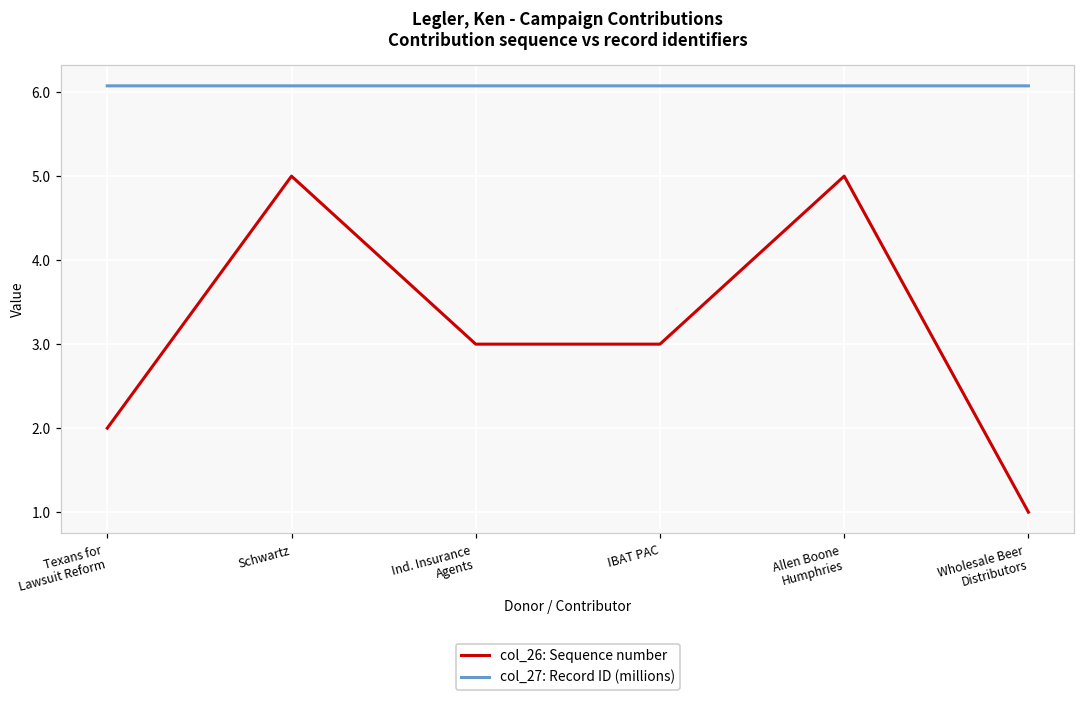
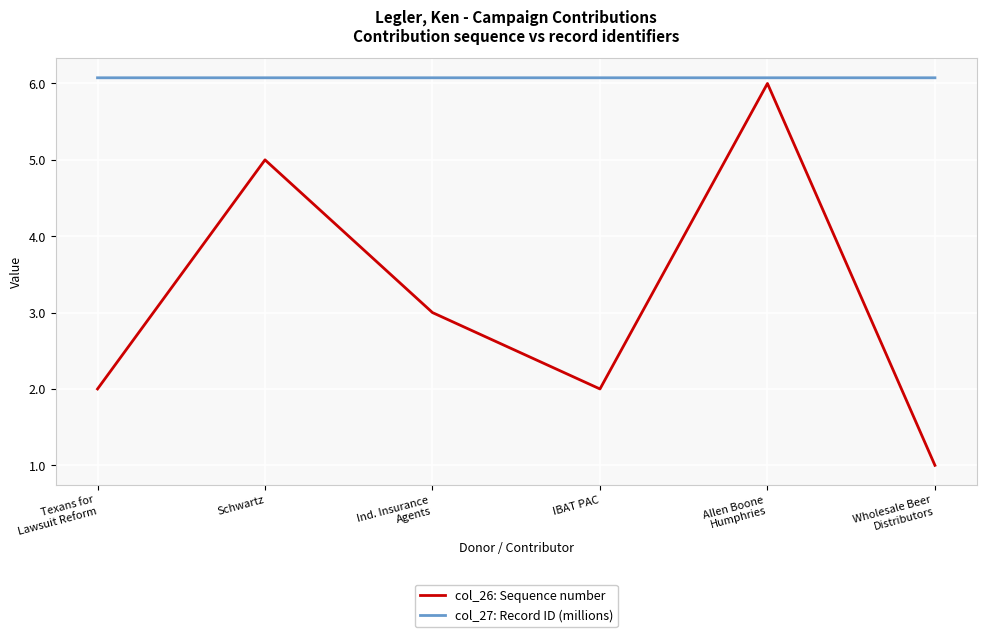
  {
    "col_26: Sequence number": {
      "Texans for Lawsuit Reform": 2,
      "Schwartz": 5,
      "Ind. Insurance Agents": 3,
-     "IBAT PAC": 3,
-     "Allen Boone Humphries": 5,
+     "IBAT PAC": 2,
+     "Allen Boone Humphries": 6,
      "Wholesale Beer Distributors": 1
    },
    "col_27: Record ID (millions)": {
      "Texans for Lawsuit Reform": 6.1,
      "Schwartz": 6.1,
      "Ind. Insurance Agents": 6.1,
      "IBAT PAC": 6.1,
      "Allen Boone Humphries": 6.1,
      "Wholesale Beer Distributors": 6.1
    }
  }
